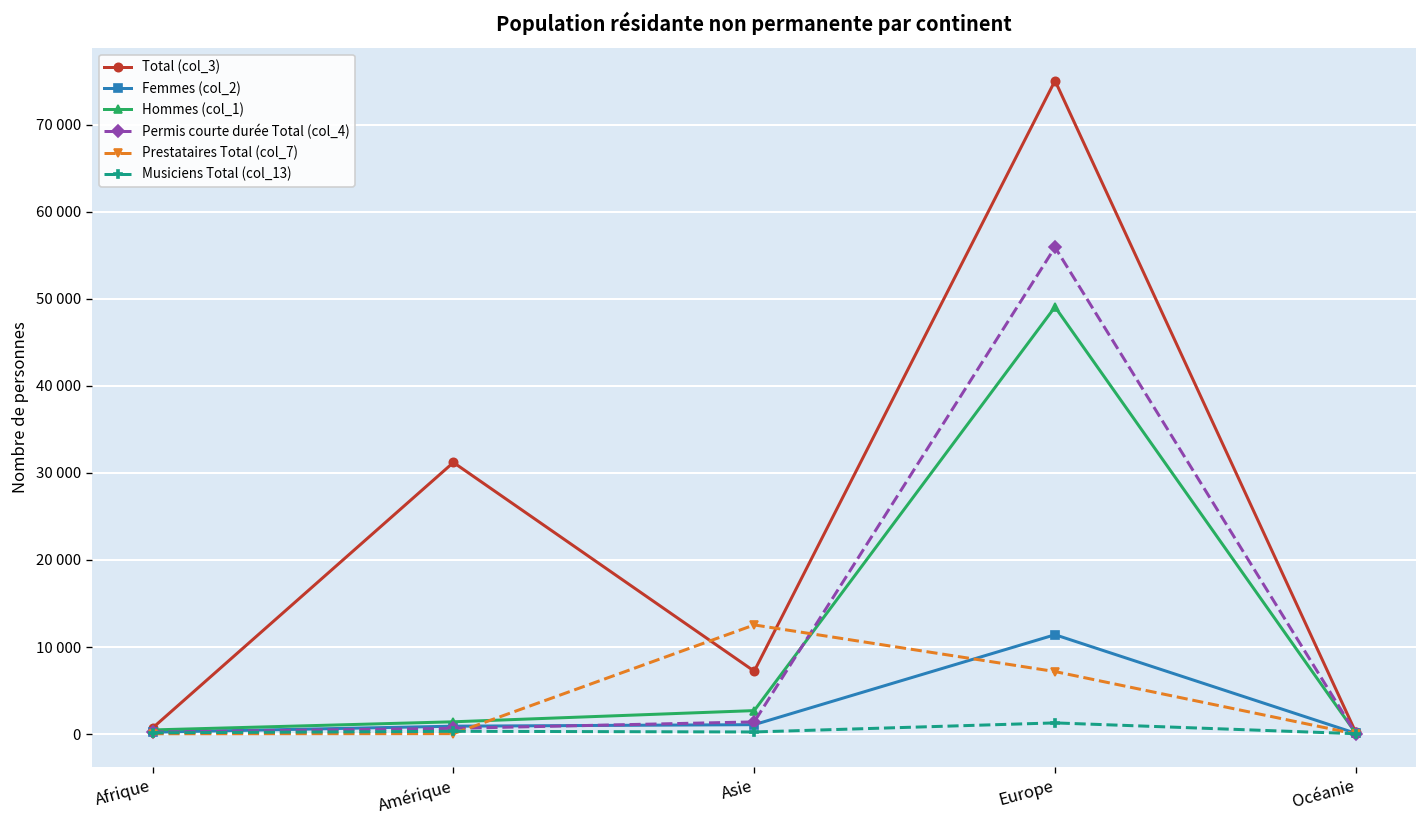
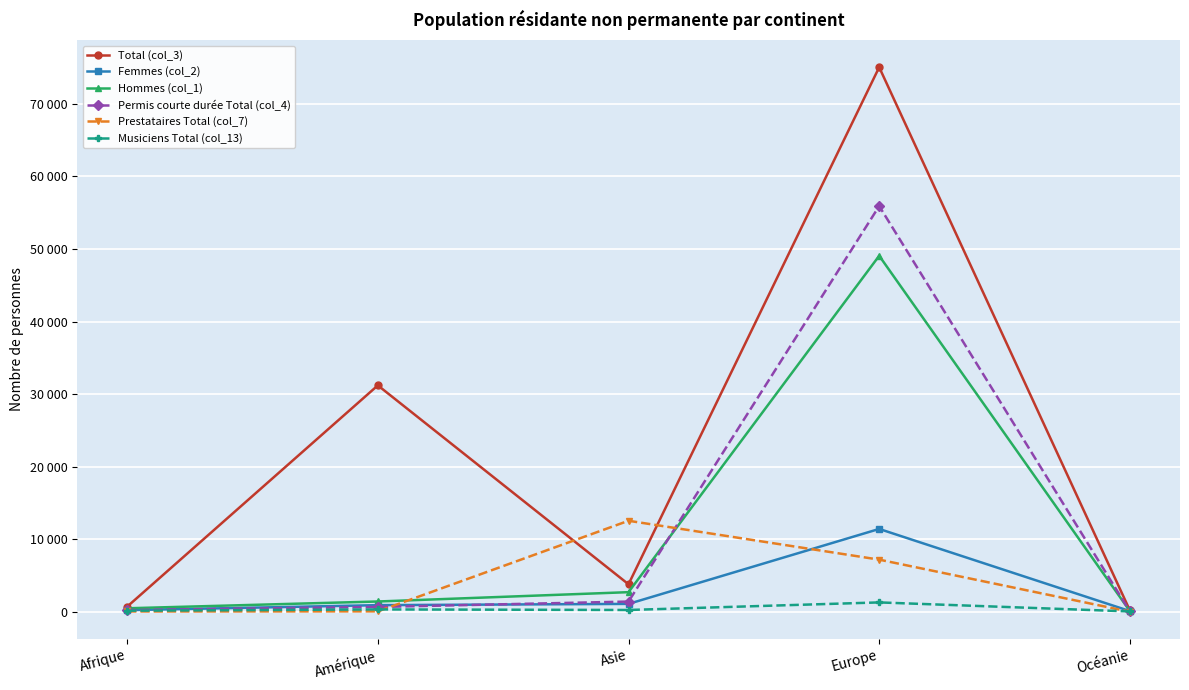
  {
    "Total (col_3)": {
      "Amérique": 31000,
-     "Asie": 7000,
+     "Asie": 4000,
      "Europe": 75000
    },
    "Femmes (col_2)": {
      "Europe": 11000
    },
    "Permis courte durée Total (col_4)": {
      "Europe": 56000
    },
    "Prestataires Total (col_7)": {
      "Asie": 13000,
      "Europe": 7000
    }
  }
